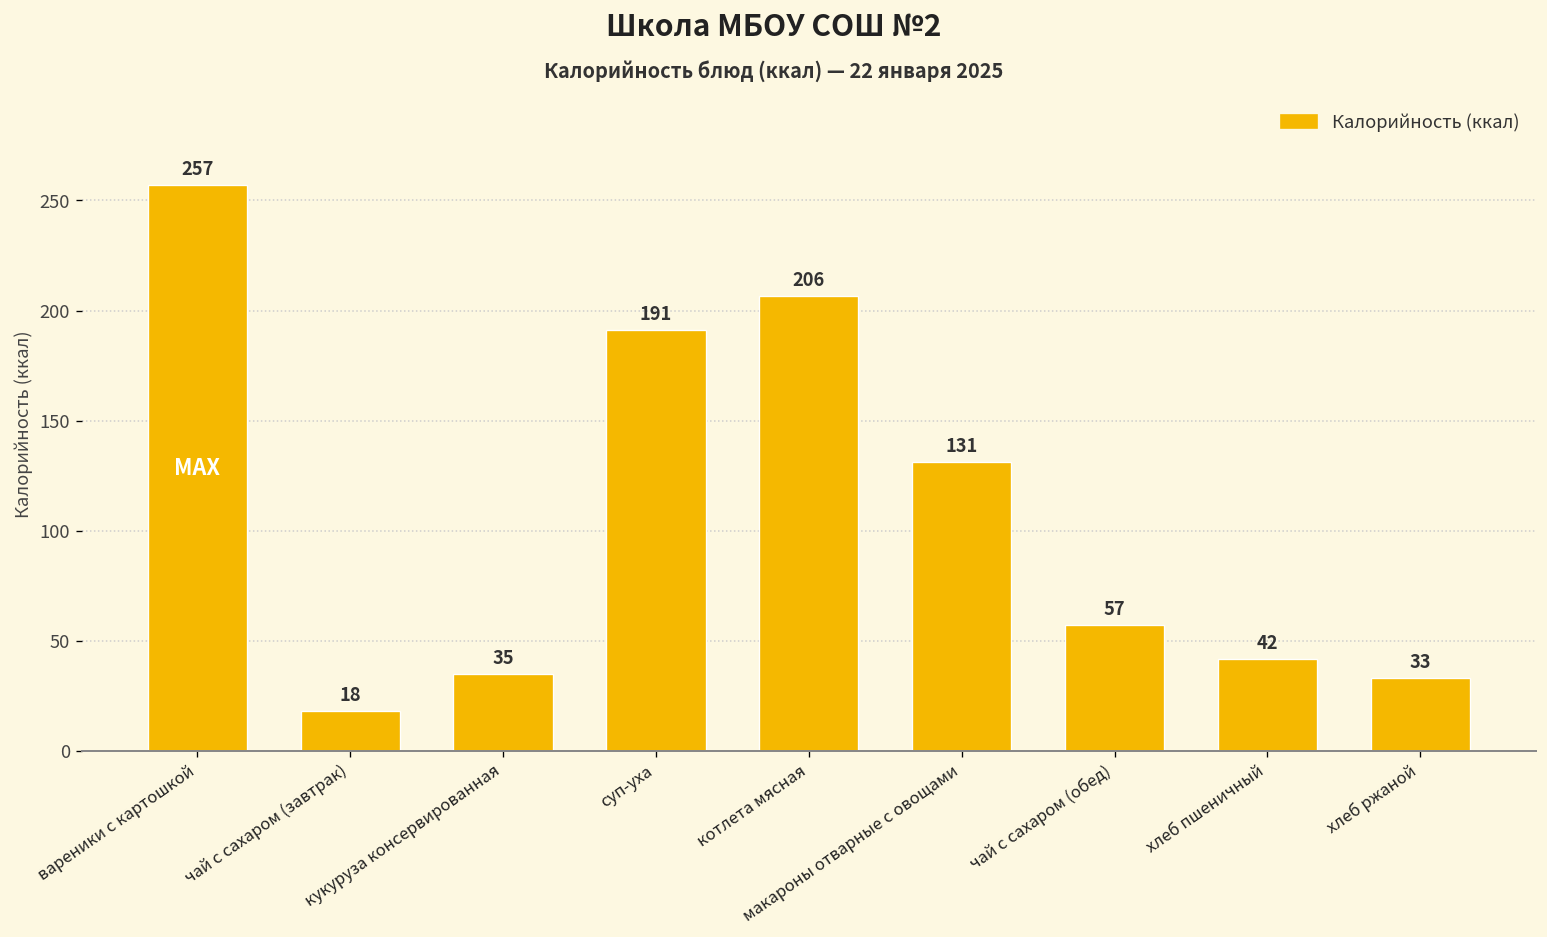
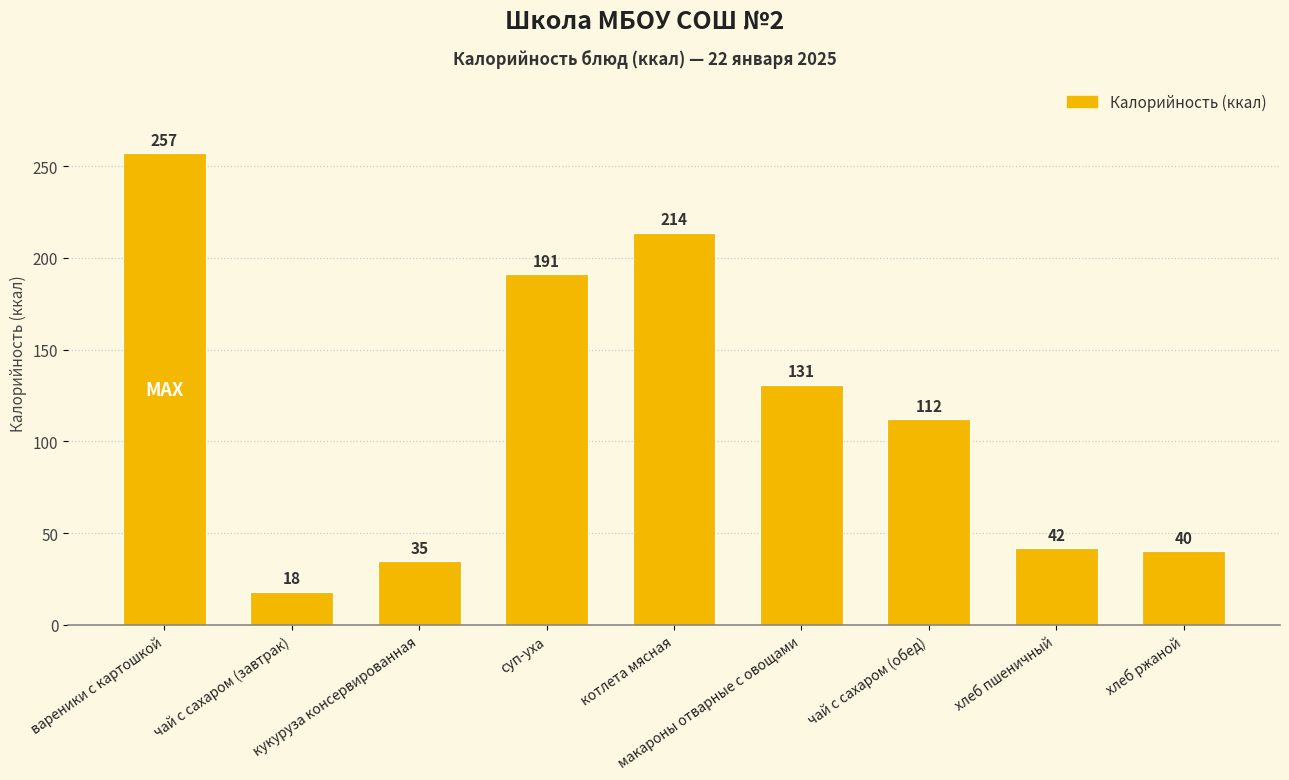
  {
    "вареники с картошкой": 257,
    "чай с сахаром (завтрак)": 18,
    "кукуруза консервированная": 35,
    "суп-уха": 191,
-   "котлета мясная": 206,
+   "котлета мясная": 214,
    "макароны отварные с овощами": 131,
-   "чай с сахаром (обед)": 57,
+   "чай с сахаром (обед)": 112,
    "хлеб пшеничный": 42,
-   "хлеб ржаной": 33
+   "хлеб ржаной": 40
  }
